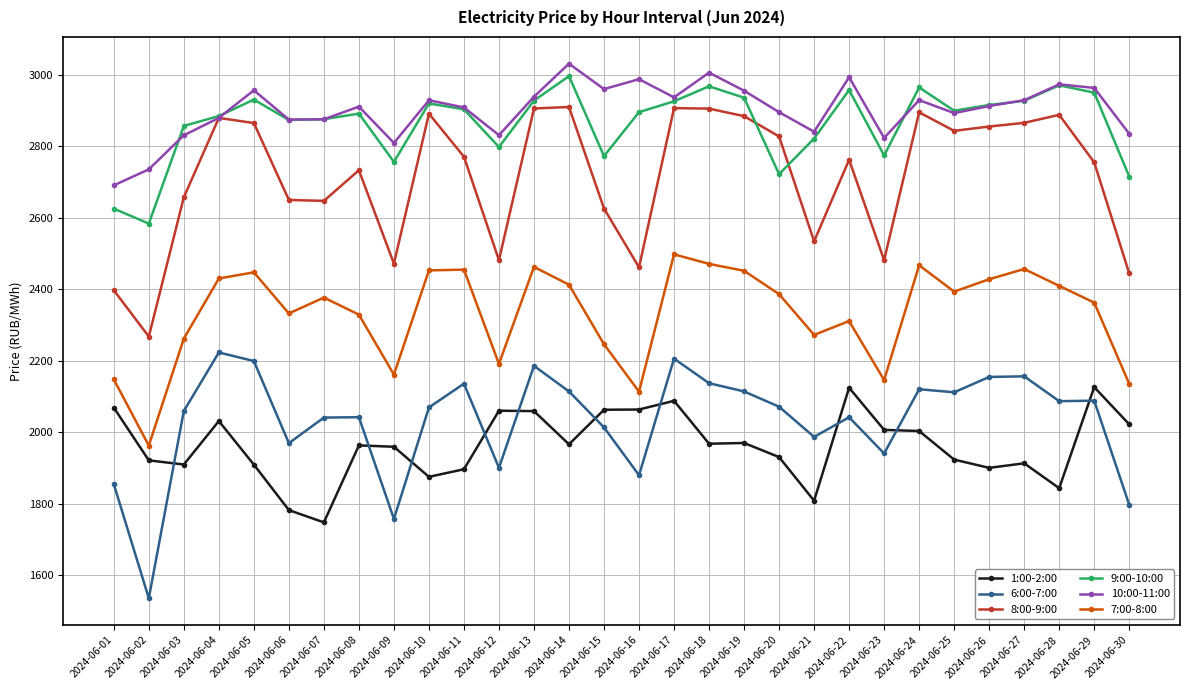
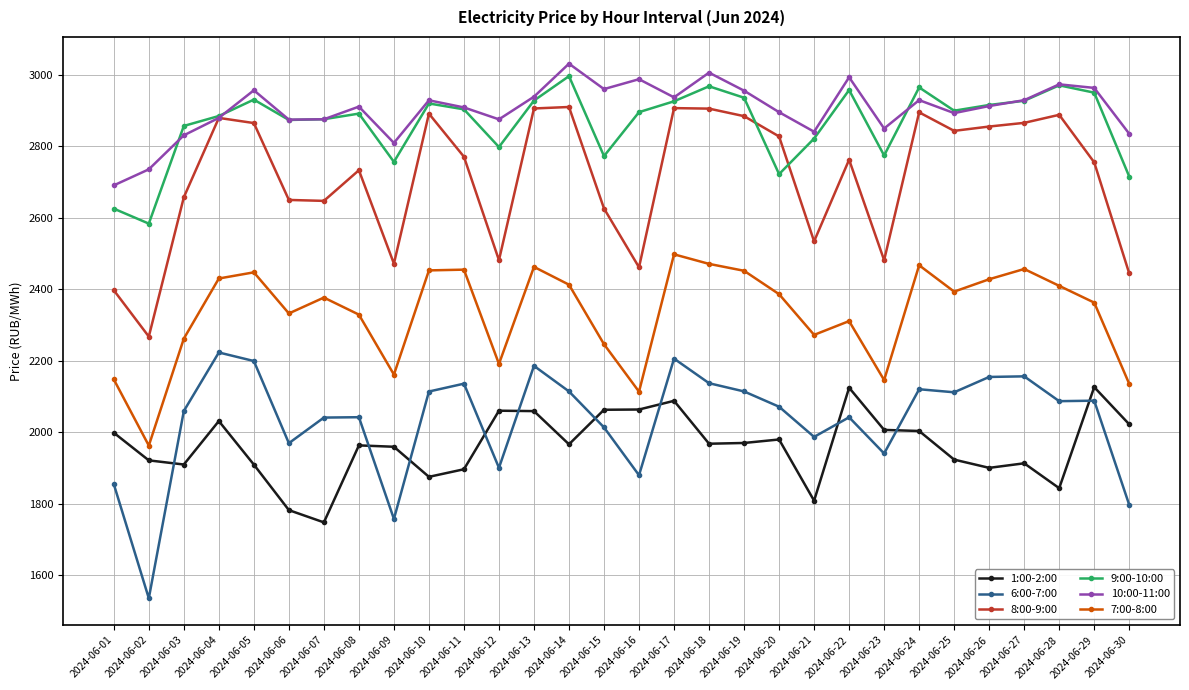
  {
    "1:00-2:00": {
-     "2024-06-01": 2070,
+     "2024-06-01": 2000,
      "2024-06-02": 1920,
      "2024-06-03": 1910,
      "2024-06-04": 2030,
      "2024-06-05": 1910,
      "2024-06-06": 1780,
      "2024-06-07": 1750,
      "2024-06-08": 1960,
      "2024-06-09": 1960,
      "2024-06-10": 1880,
      "2024-06-11": 1900,
      "2024-06-12": 2060,
      "2024-06-13": 2060,
      "2024-06-14": 1970,
      "2024-06-15": 2060,
      "2024-06-16": 2060,
      "2024-06-17": 2090,
      "2024-06-18": 1970,
      "2024-06-19": 1970,
-     "2024-06-20": 1930,
+     "2024-06-20": 1980,
      "2024-06-21": 1810,
      "2024-06-22": 2120,
      "2024-06-23": 2010,
      "2024-06-24": 2000,
      "2024-06-25": 1920,
      "2024-06-26": 1900,
      "2024-06-27": 1910,
      "2024-06-28": 1840,
      "2024-06-29": 2130,
      "2024-06-30": 2020
    },
    "6:00-7:00": {
      "2024-06-01": 1860,
      "2024-06-02": 1540,
      "2024-06-03": 2060,
      "2024-06-04": 2220,
      "2024-06-05": 2200,
      "2024-06-06": 1970,
      "2024-06-07": 2040,
      "2024-06-08": 2040,
      "2024-06-09": 1760,
-     "2024-06-10": 2070,
+     "2024-06-10": 2110,
      "2024-06-11": 2140,
      "2024-06-12": 1900,
      "2024-06-13": 2190,
      "2024-06-14": 2110,
      "2024-06-15": 2010,
      "2024-06-16": 1880,
      "2024-06-17": 2210,
      "2024-06-18": 2140,
      "2024-06-19": 2110,
      "2024-06-20": 2070,
      "2024-06-21": 1990,
      "2024-06-22": 2040,
      "2024-06-23": 1940,
      "2024-06-24": 2120,
      "2024-06-25": 2110,
      "2024-06-26": 2150,
      "2024-06-27": 2160,
      "2024-06-28": 2090,
      "2024-06-29": 2090,
      "2024-06-30": 1800
    },
    "9:00-10:00": {
      "2024-06-01": 2630,
      "2024-06-02": 2580,
      "2024-06-03": 2860,
      "2024-06-05": 2930,
      "2024-06-08": 2890,
      "2024-06-09": 2760,
      "2024-06-10": 2920,
      "2024-06-12": 2800,
      "2024-06-13": 2930,
      "2024-06-14": 3000,
      "2024-06-15": 2770,
      "2024-06-16": 2900,
      "2024-06-17": 2930,
      "2024-06-18": 2970,
      "2024-06-19": 2940,
      "2024-06-20": 2720,
      "2024-06-21": 2820,
      "2024-06-22": 2960,
      "2024-06-23": 2770,
      "2024-06-24": 2960,
      "2024-06-29": 2950,
      "2024-06-30": 2720
    },
    "10:00-11:00": {
      "2024-06-01": 2690,
      "2024-06-02": 2740,
      "2024-06-03": 2830,
      "2024-06-05": 2960,
      "2024-06-08": 2910,
      "2024-06-09": 2810,
      "2024-06-10": 2930,
-     "2024-06-12": 2830,
+     "2024-06-12": 2880,
      "2024-06-13": 2940,
      "2024-06-14": 3030,
      "2024-06-15": 2960,
      "2024-06-16": 2990,
      "2024-06-17": 2940,
      "2024-06-18": 3010,
      "2024-06-19": 2960,
      "2024-06-20": 2900,
      "2024-06-21": 2840,
      "2024-06-22": 2990,
-     "2024-06-23": 2820,
+     "2024-06-23": 2850,
      "2024-06-24": 2930,
      "2024-06-29": 2960,
      "2024-06-30": 2830
    }
  }
